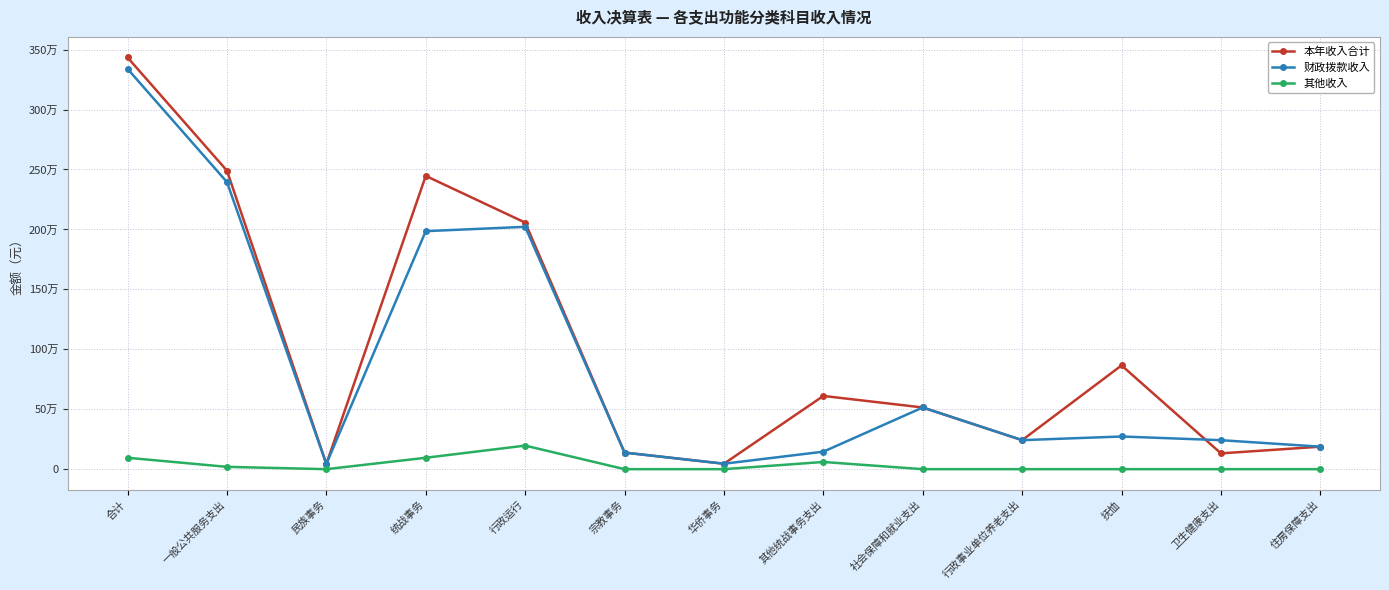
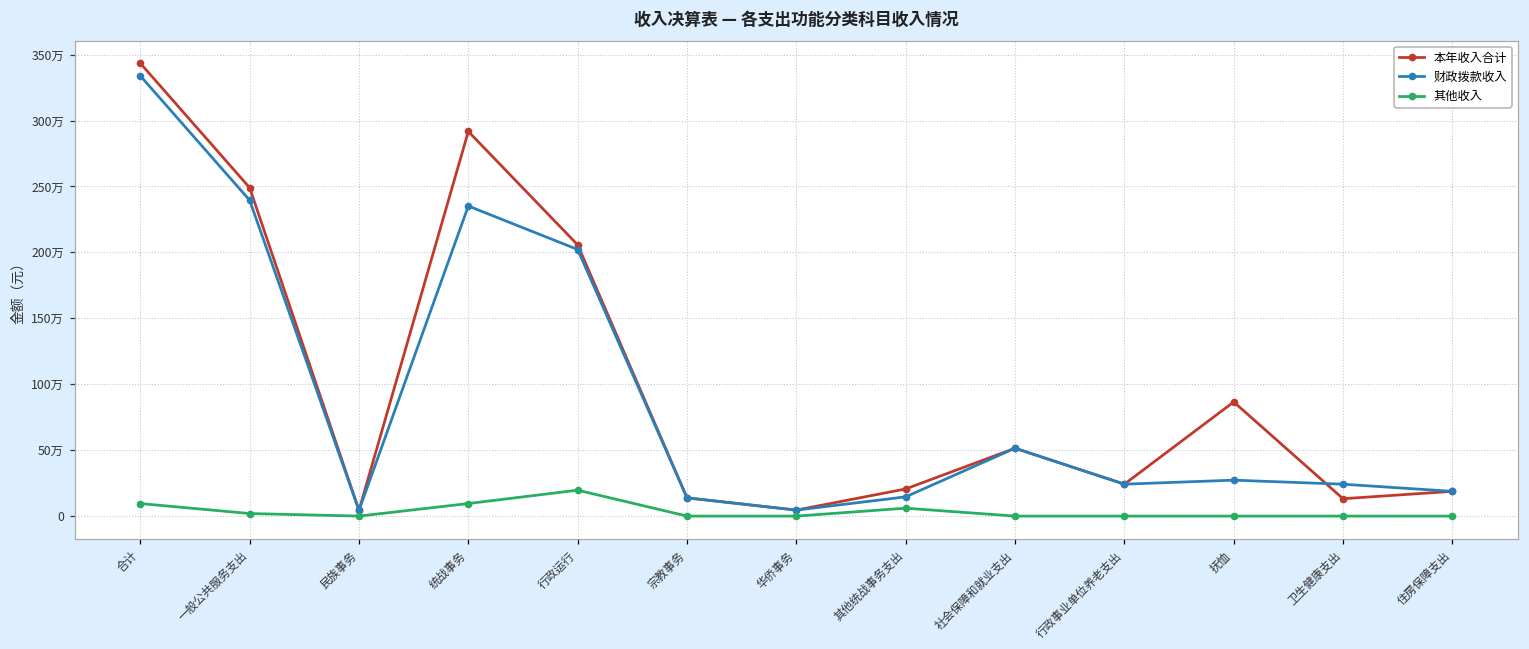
  {
    "本年收入合计": {
      "合计": "343万",
      "一般公共服务支出": "249万",
-     "统战事务": "245万",
+     "统战事务": "292万",
      "行政运行": "206万",
-     "其他统战事务支出": "61万",
+     "其他统战事务支出": "21万",
      "抚恤": "87万",
      "卫生健康支出": "13万"
    },
    "财政拨款收入": {
      "合计": "334万",
      "一般公共服务支出": "240万",
-     "统战事务": "199万",
+     "统战事务": "235万",
      "行政运行": "202万",
      "其他统战事务支出": "15万",
      "抚恤": "27万",
      "卫生健康支出": "24万"
    },
    "其他收入": {
      "合计": "10万",
      "一般公共服务支出": "2万",
      "民族事务": "0万",
      "统战事务": "10万",
      "行政运行": "20万",
      "宗教事务": "0万",
      "华侨事务": "0万",
      "其他统战事务支出": "6万",
      "社会保障和就业支出": "0万",
      "行政事业单位养老支出": "0万",
      "抚恤": "0万",
      "卫生健康支出": "0万",
      "住房保障支出": "0万"
    }
  }
